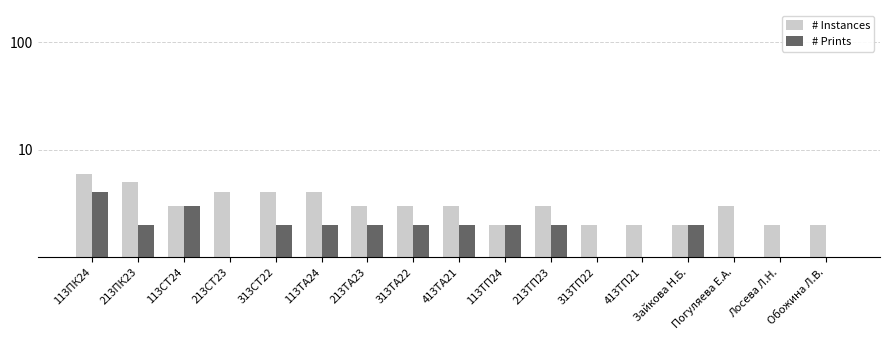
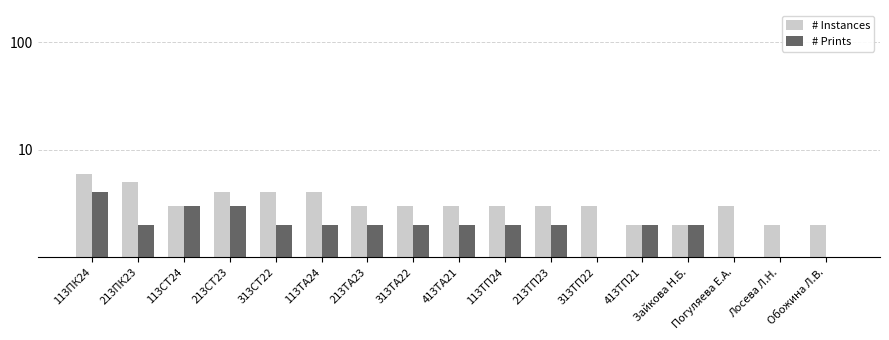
  {
    "# Instances": {
      "113ПК24": 6,
      "213ПК23": 5,
      "113СТ24": 3,
      "213СТ23": 4,
      "313СТ22": 4,
      "113ТА24": 4,
      "213ТА23": 3,
      "313ТА22": 3,
      "413ТА21": 3,
-     "113ТП24": 2,
+     "113ТП24": 3,
      "213ТП23": 3,
-     "313ТП22": 2,
+     "313ТП22": 3,
      "413ТП21": 2,
      "Зайкова Н.Б.": 2,
      "Погуляева Е.А.": 3,
      "Лосева Л.Н.": 2,
      "Обожина Л.В.": 2
    },
    "# Prints": {
      "113ПК24": 4,
      "213ПК23": 2,
      "113СТ24": 3,
-     "213СТ23": 1,
+     "213СТ23": 3,
      "313СТ22": 2,
      "113ТА24": 2,
      "213ТА23": 2,
      "313ТА22": 2,
      "413ТА21": 2,
      "113ТП24": 2,
      "213ТП23": 2,
      "313ТП22": 1,
-     "413ТП21": 1,
+     "413ТП21": 2,
      "Зайкова Н.Б.": 2,
      "Погуляева Е.А.": 1,
      "Лосева Л.Н.": 1,
      "Обожина Л.В.": 1
    }
  }
